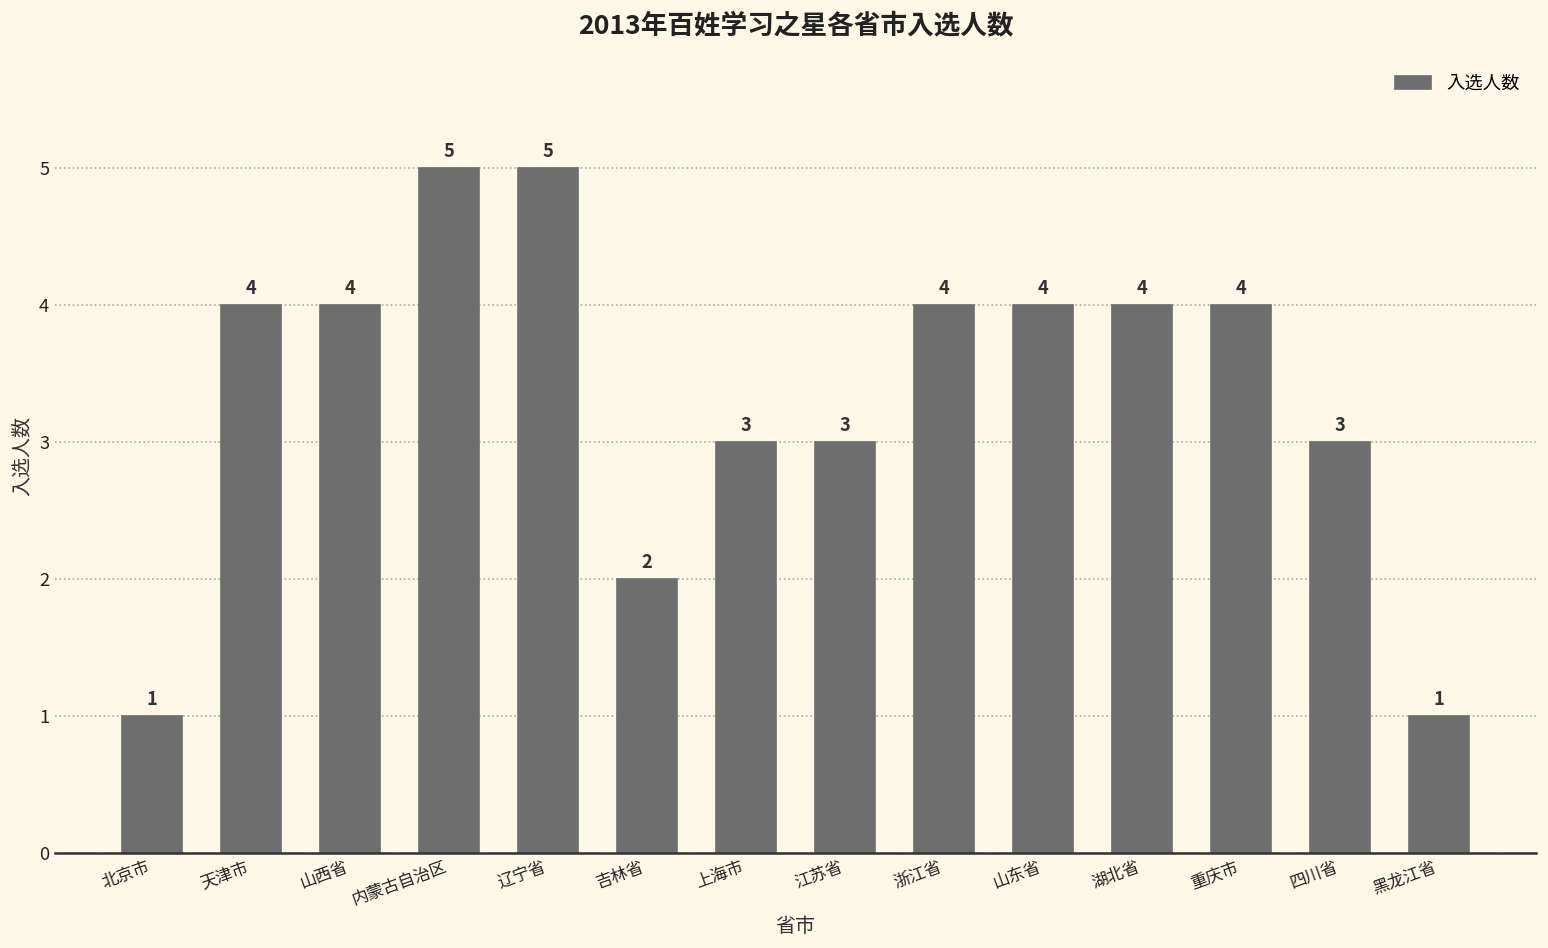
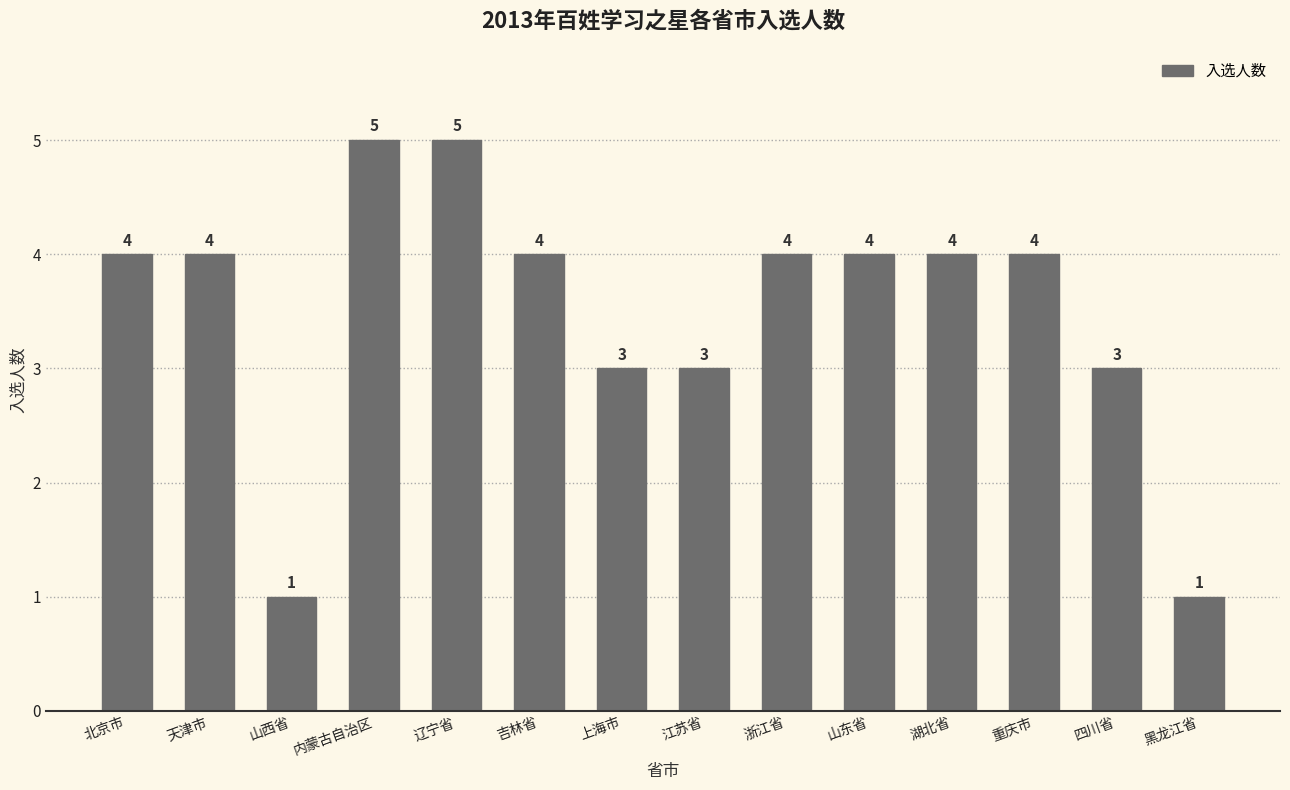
  {
-   "北京市": 1,
+   "北京市": 4,
    "天津市": 4,
-   "山西省": 4,
+   "山西省": 1,
    "内蒙古自治区": 5,
    "辽宁省": 5,
-   "吉林省": 2,
+   "吉林省": 4,
    "上海市": 3,
    "江苏省": 3,
    "浙江省": 4,
    "山东省": 4,
    "湖北省": 4,
    "重庆市": 4,
    "四川省": 3,
    "黑龙江省": 1
  }
